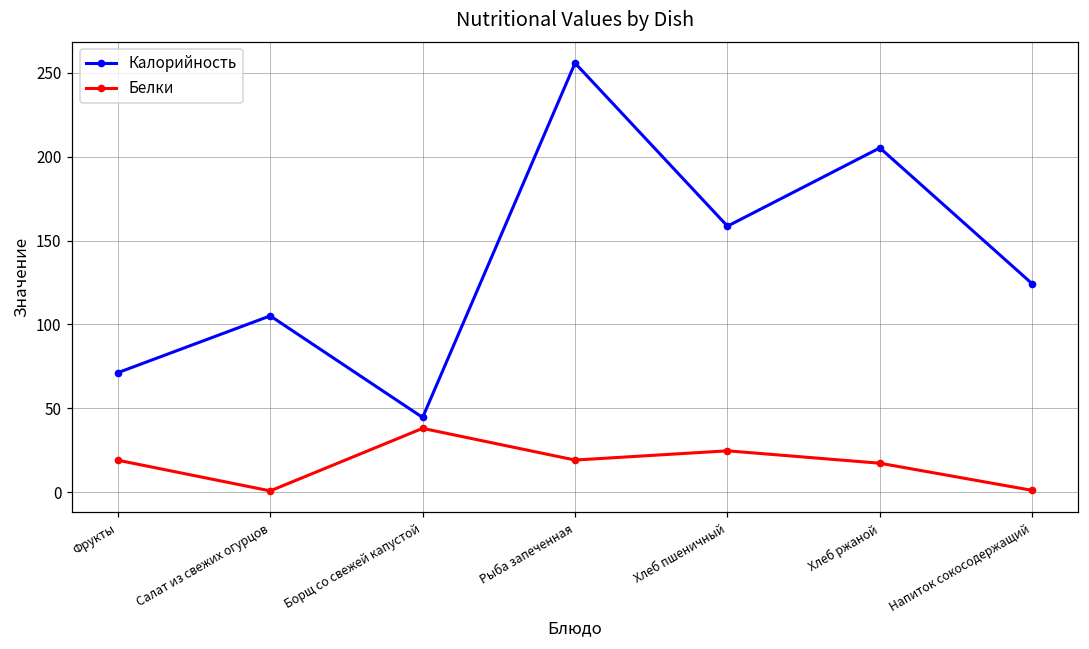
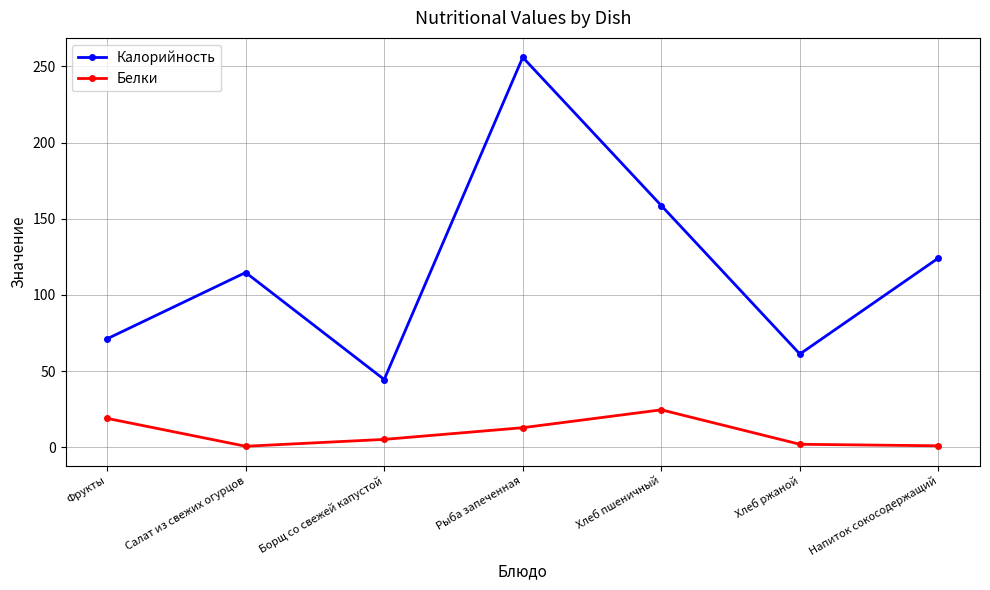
  {
    "Калорийность": {
      "Фрукты": 71,
-     "Салат из свежих огурцов": 105,
+     "Салат из свежих огурцов": 115,
      "Борщ со свежей капустой": 45,
      "Рыба запеченная": 256,
      "Хлеб пшеничный": 159,
-     "Хлеб ржаной": 205,
+     "Хлеб ржаной": 61,
      "Напиток сокосодержащий": 124
    },
    "Белки": {
      "Фрукты": 19,
      "Салат из свежих огурцов": 1,
-     "Борщ со свежей капустой": 38,
-     "Рыба запеченная": 19,
+     "Борщ со свежей капустой": 5,
+     "Рыба запеченная": 13,
      "Хлеб пшеничный": 25,
-     "Хлеб ржаной": 17,
+     "Хлеб ржаной": 2,
      "Напиток сокосодержащий": 1
    }
  }
